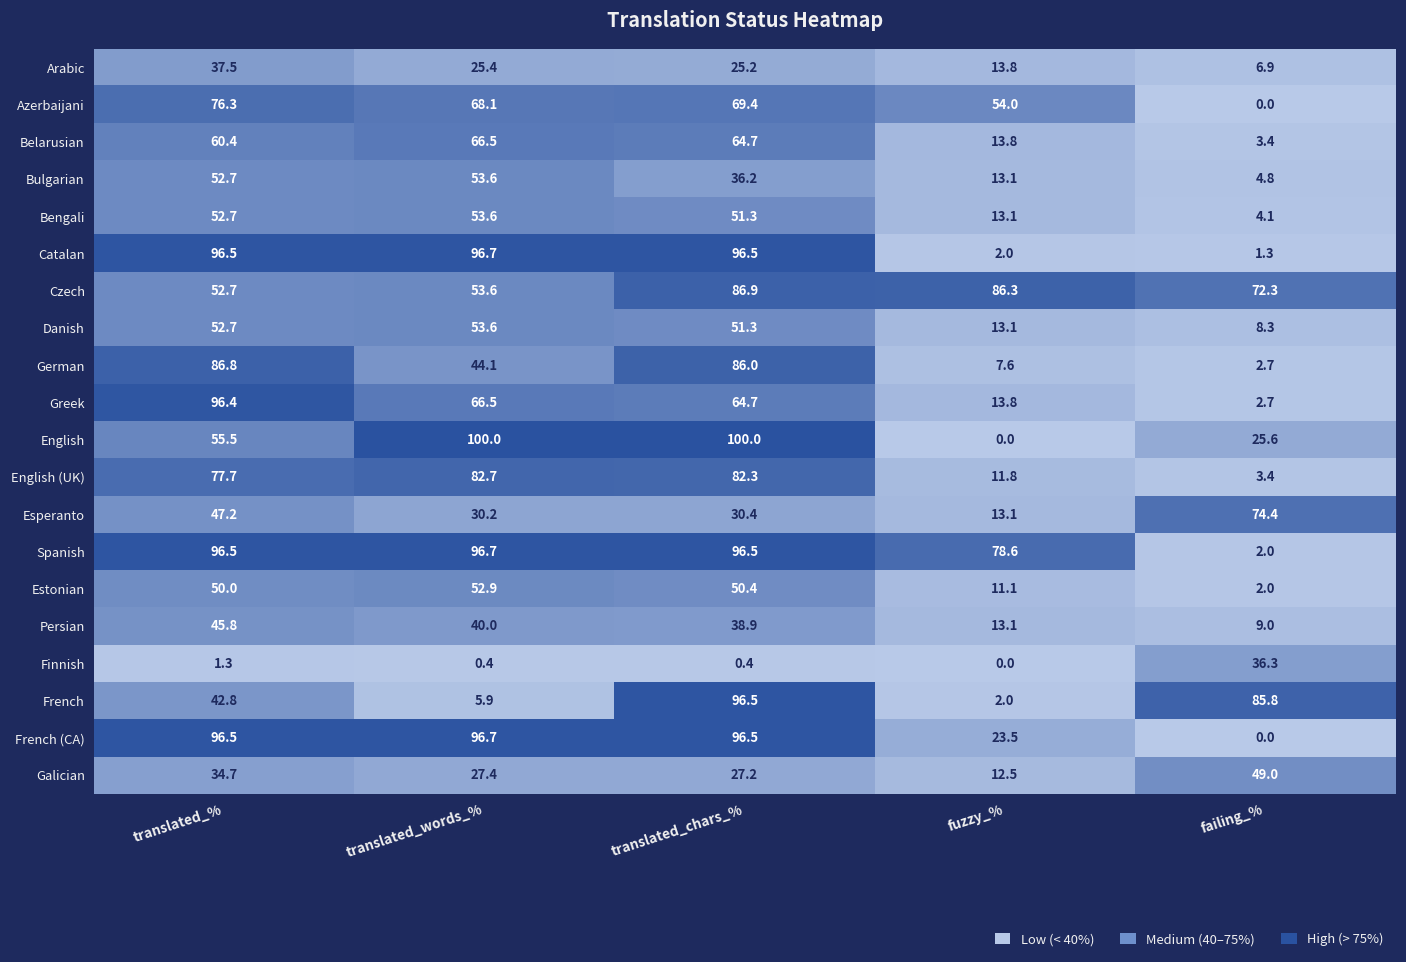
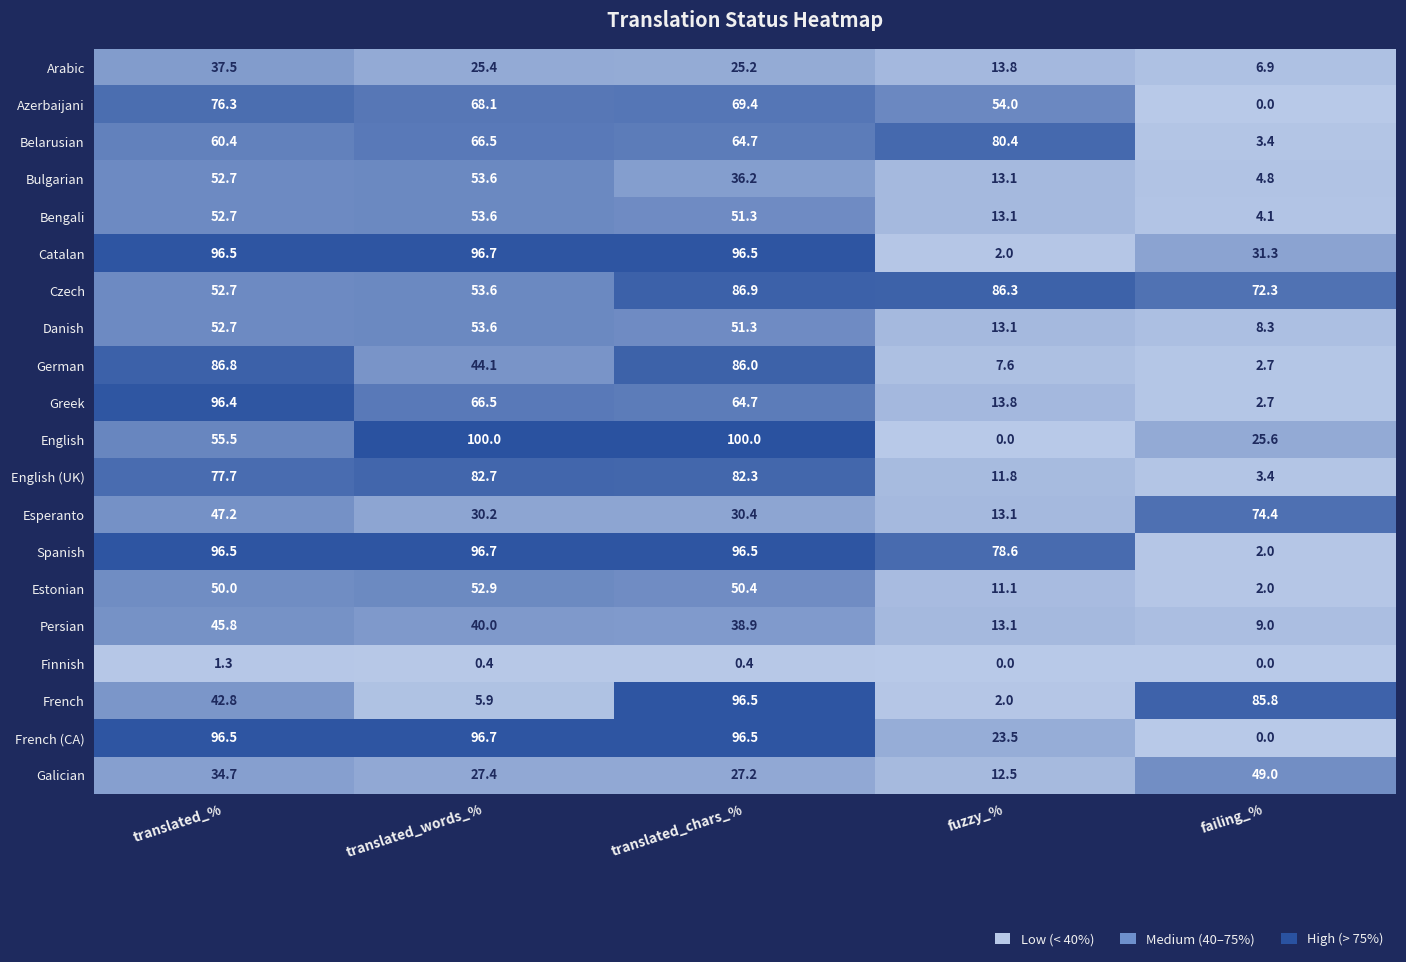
  {
    "Arabic": {
      "translated_%": 37.5,
      "translated_words_%": 25.4,
      "translated_chars_%": 25.2,
      "fuzzy_%": 13.8,
      "failing_%": 6.9
    },
    "Azerbaijani": {
      "translated_%": 76.3,
      "translated_words_%": 68.1,
      "translated_chars_%": 69.4,
      "fuzzy_%": 54.0,
      "failing_%": 0.0
    },
    "Belarusian": {
      "translated_%": 60.4,
      "translated_words_%": 66.5,
      "translated_chars_%": 64.7,
-     "fuzzy_%": 13.8,
+     "fuzzy_%": 80.4,
      "failing_%": 3.4
    },
    "Bulgarian": {
      "translated_%": 52.7,
      "translated_words_%": 53.6,
      "translated_chars_%": 36.2,
      "fuzzy_%": 13.1,
      "failing_%": 4.8
    },
    "Bengali": {
      "translated_%": 52.7,
      "translated_words_%": 53.6,
      "translated_chars_%": 51.3,
      "fuzzy_%": 13.1,
      "failing_%": 4.1
    },
    "Catalan": {
      "translated_%": 96.5,
      "translated_words_%": 96.7,
      "translated_chars_%": 96.5,
      "fuzzy_%": 2.0,
-     "failing_%": 1.3
+     "failing_%": 31.3
    },
    "Czech": {
      "translated_%": 52.7,
      "translated_words_%": 53.6,
      "translated_chars_%": 86.9,
      "fuzzy_%": 86.3,
      "failing_%": 72.3
    },
    "Danish": {
      "translated_%": 52.7,
      "translated_words_%": 53.6,
      "translated_chars_%": 51.3,
      "fuzzy_%": 13.1,
      "failing_%": 8.3
    },
    "German": {
      "translated_%": 86.8,
      "translated_words_%": 44.1,
      "translated_chars_%": 86.0,
      "fuzzy_%": 7.6,
      "failing_%": 2.7
    },
    "Greek": {
      "translated_%": 96.4,
      "translated_words_%": 66.5,
      "translated_chars_%": 64.7,
      "fuzzy_%": 13.8,
      "failing_%": 2.7
    },
    "English": {
      "translated_%": 55.5,
      "translated_words_%": 100.0,
      "translated_chars_%": 100.0,
      "fuzzy_%": 0.0,
      "failing_%": 25.6
    },
    "English (UK)": {
      "translated_%": 77.7,
      "translated_words_%": 82.7,
      "translated_chars_%": 82.3,
      "fuzzy_%": 11.8,
      "failing_%": 3.4
    },
    "Esperanto": {
      "translated_%": 47.2,
      "translated_words_%": 30.2,
      "translated_chars_%": 30.4,
      "fuzzy_%": 13.1,
      "failing_%": 74.4
    },
    "Spanish": {
      "translated_%": 96.5,
      "translated_words_%": 96.7,
      "translated_chars_%": 96.5,
      "fuzzy_%": 78.6,
      "failing_%": 2.0
    },
    "Estonian": {
      "translated_%": 50.0,
      "translated_words_%": 52.9,
      "translated_chars_%": 50.4,
      "fuzzy_%": 11.1,
      "failing_%": 2.0
    },
    "Persian": {
      "translated_%": 45.8,
      "translated_words_%": 40.0,
      "translated_chars_%": 38.9,
      "fuzzy_%": 13.1,
      "failing_%": 9.0
    },
    "Finnish": {
      "translated_%": 1.3,
      "translated_words_%": 0.4,
      "translated_chars_%": 0.4,
      "fuzzy_%": 0.0,
-     "failing_%": 36.3
+     "failing_%": 0.0
    },
    "French": {
      "translated_%": 42.8,
      "translated_words_%": 5.9,
      "translated_chars_%": 96.5,
      "fuzzy_%": 2.0,
      "failing_%": 85.8
    },
    "French (CA)": {
      "translated_%": 96.5,
      "translated_words_%": 96.7,
      "translated_chars_%": 96.5,
      "fuzzy_%": 23.5,
      "failing_%": 0.0
    },
    "Galician": {
      "translated_%": 34.7,
      "translated_words_%": 27.4,
      "translated_chars_%": 27.2,
      "fuzzy_%": 12.5,
      "failing_%": 49.0
    }
  }
